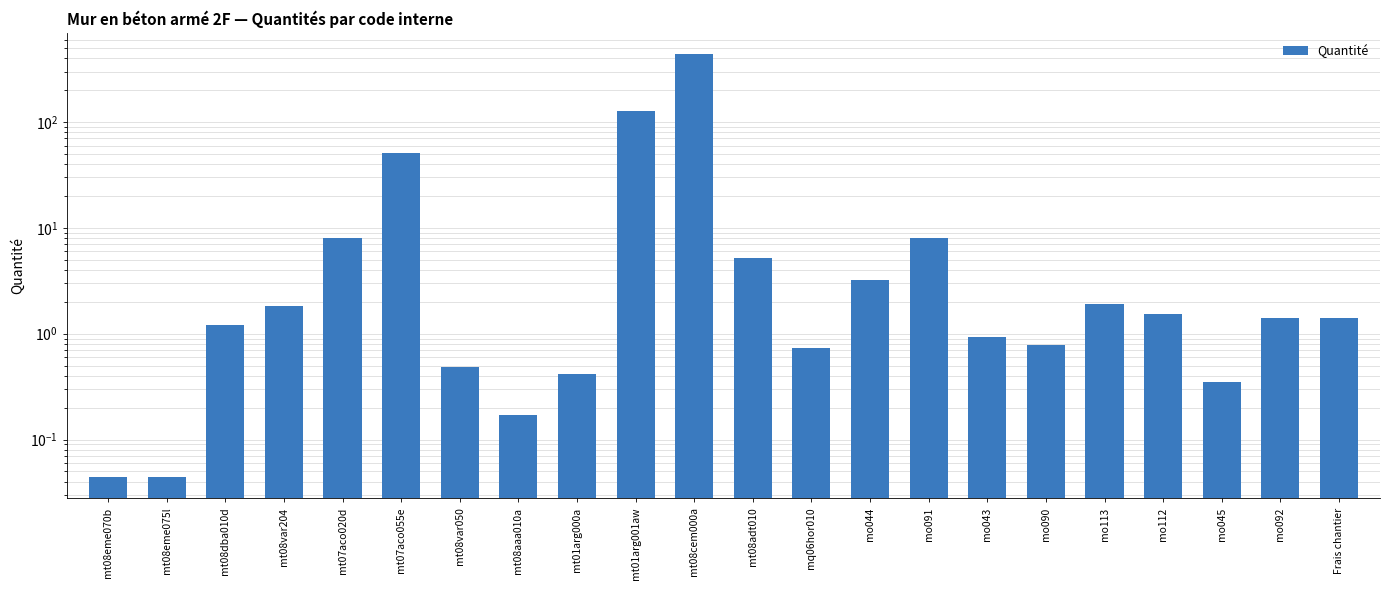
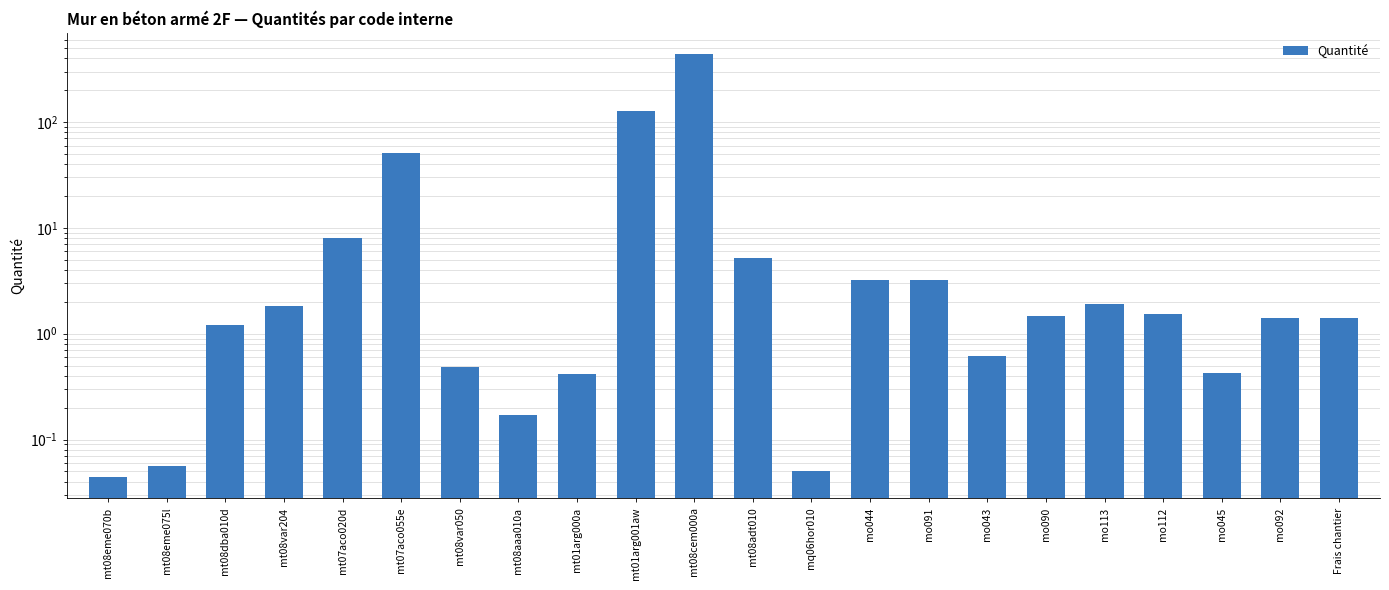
  {
    "mt08eme070b": 0.044,
-   "mt08eme075l": 0.044,
+   "mt08eme075l": 0.06,
    "mt08dba010d": 1.2,
    "mt08var204": 1.8,
    "mt07aco020d": 8,
    "mt07aco055e": 50,
    "mt08var050": 0.5,
    "mt08aaa010a": 0.17,
    "mt01arg000a": 0.42,
    "mt01arg001aw": 130,
    "mt08cem000a": 440,
    "mt08adt010": 5,
-   "mq06hor010": 0.7,
+   "mq06hor010": 0.05,
    "mo044": 3.2,
-   "mo091": 8,
-   "mo043": 0.9,
-   "mo090": 0.8,
+   "mo091": 3.2,
+   "mo043": 0.6,
+   "mo090": 1.5,
    "mo113": 1.9,
    "mo112": 1.5,
-   "mo045": 0.35,
+   "mo045": 0.43,
    "mo092": 1.4,
    "Frais chantier": 1.4
  }
